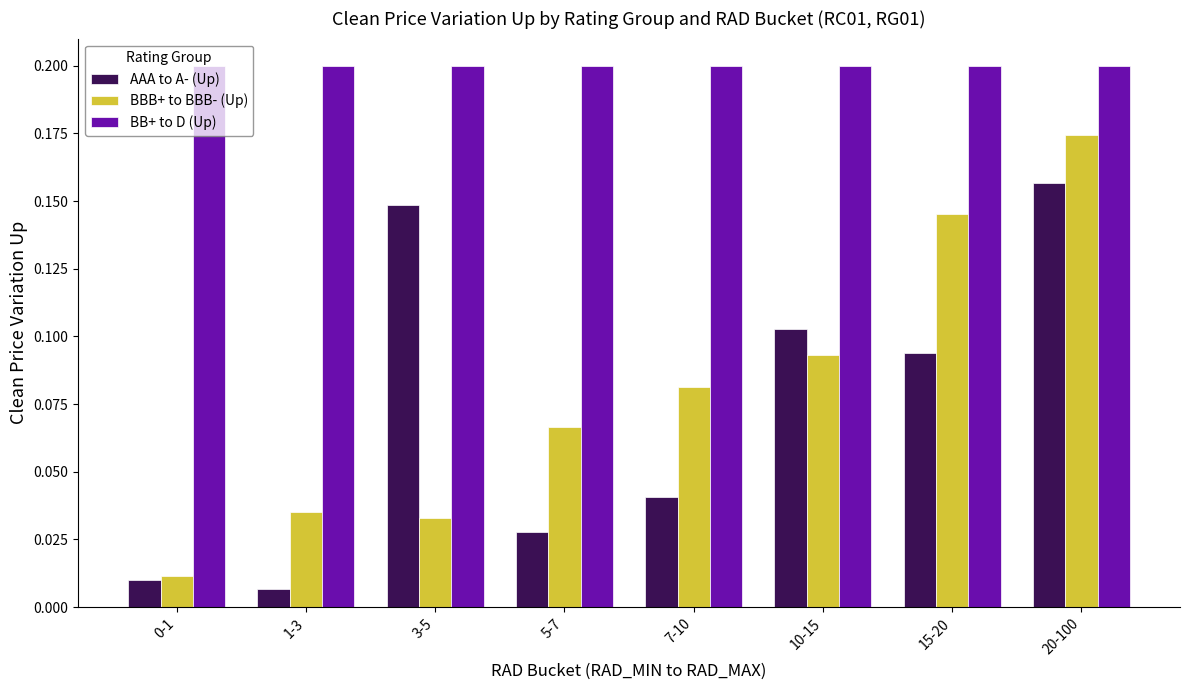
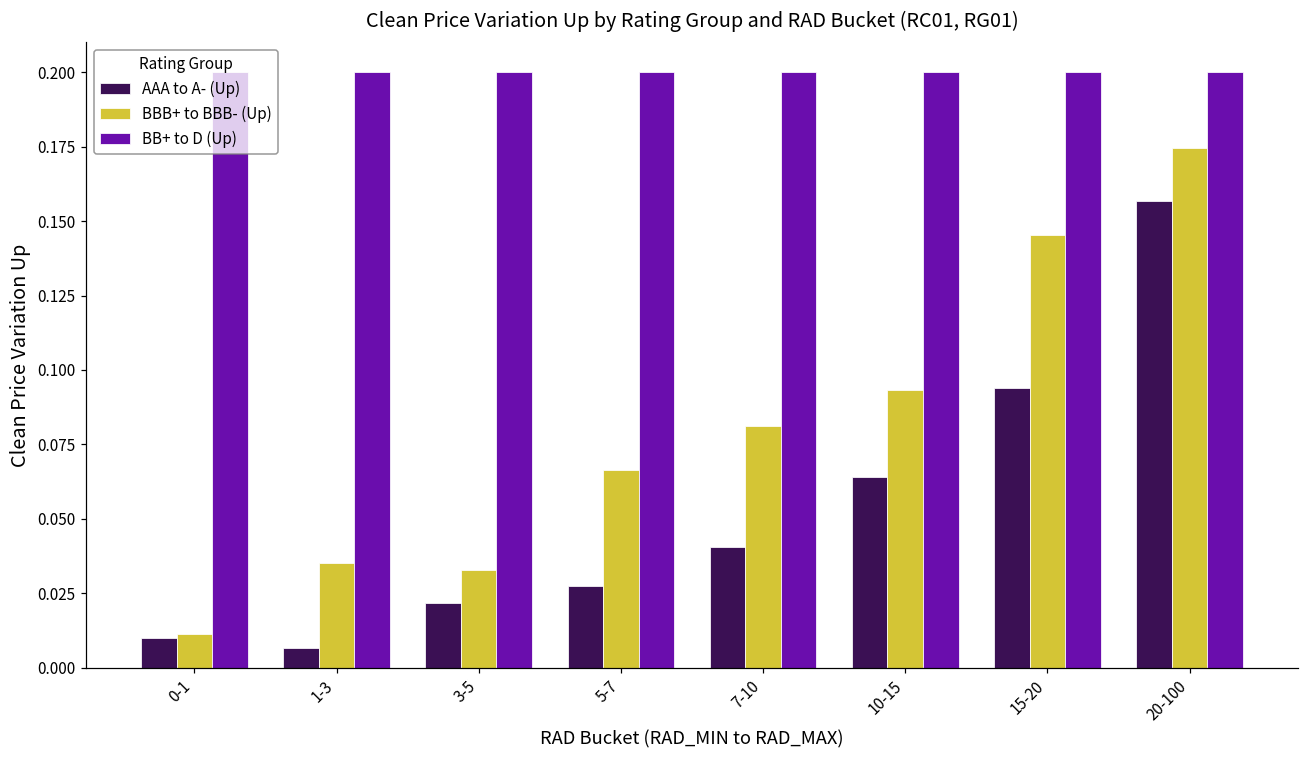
  {
    "AAA to A- (Up)": {
      "0-1": 0.010,
      "1-3": 0.007,
-     "3-5": 0.149,
+     "3-5": 0.022,
      "5-7": 0.028,
      "7-10": 0.041,
-     "10-15": 0.103,
+     "10-15": 0.064,
      "15-20": 0.094,
      "20-100": 0.157
    },
    "BBB+ to BBB- (Up)": {
      "0-1": 0.011,
      "1-3": 0.035,
      "3-5": 0.033,
      "5-7": 0.066,
      "7-10": 0.081,
      "10-15": 0.093,
      "15-20": 0.145,
      "20-100": 0.174
    },
    "BB+ to D (Up)": {
      "1-3": 0.200,
      "3-5": 0.200,
      "5-7": 0.200,
      "7-10": 0.200,
      "10-15": 0.200,
      "15-20": 0.200,
      "20-100": 0.200
    }
  }
